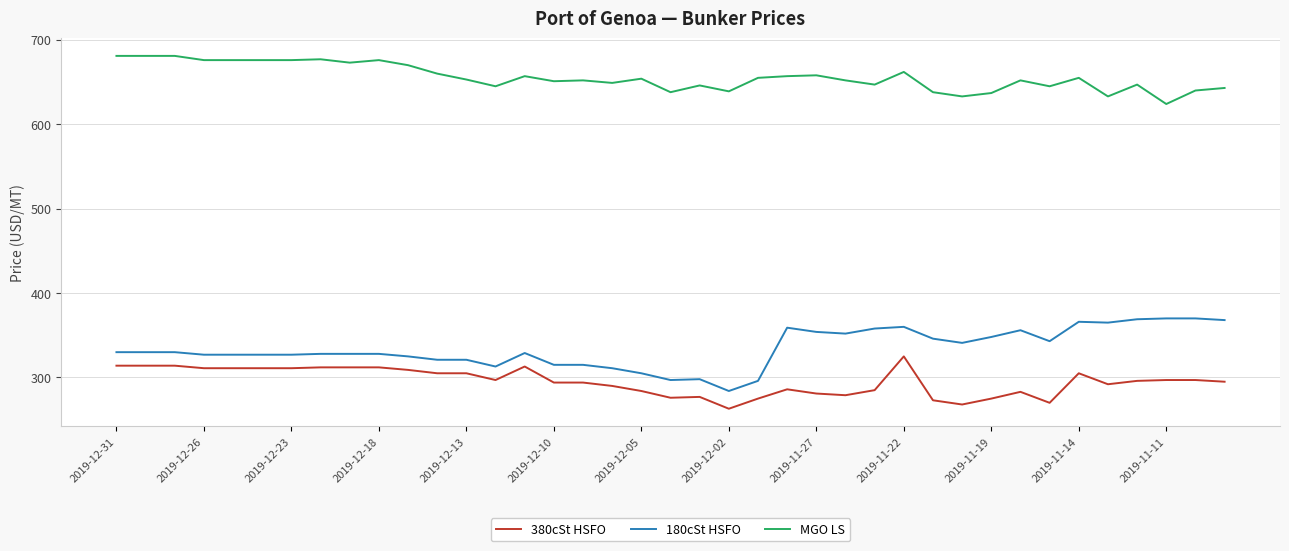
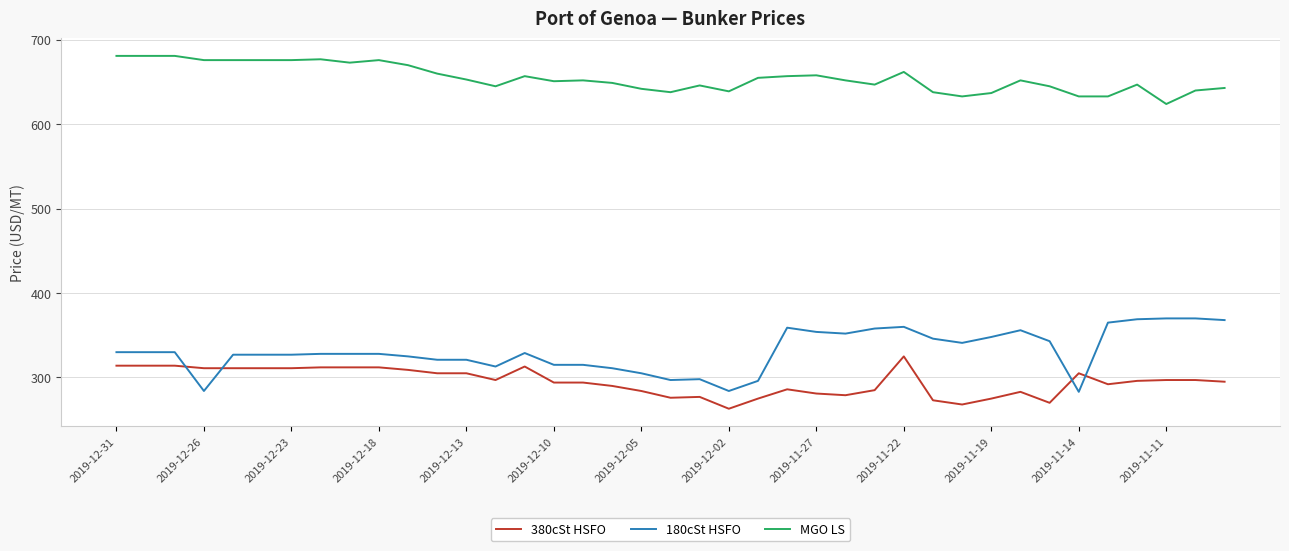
  {
    "380cSt HSFO": {
      "2019-12-31": 310,
      "2019-12-26": 310,
      "2019-12-23": 310,
      "2019-12-18": 310,
      "2019-12-13": 310,
      "2019-12-10": 290,
      "2019-12-05": 280,
      "2019-12-02": 260,
      "2019-11-27": 280,
      "2019-11-22": 330,
      "2019-11-19": 280,
      "2019-11-14": 310,
      "2019-11-11": 300
    },
    "180cSt HSFO": {
      "2019-12-31": 330,
-     "2019-12-26": 330,
+     "2019-12-26": 280,
      "2019-12-23": 330,
      "2019-12-18": 330,
      "2019-12-13": 320,
      "2019-12-10": 320,
      "2019-12-05": 310,
      "2019-12-02": 280,
      "2019-11-27": 350,
      "2019-11-22": 360,
      "2019-11-19": 350,
-     "2019-11-14": 370,
+     "2019-11-14": 280,
      "2019-11-11": 370
    },
    "MGO LS": {
      "2019-12-31": 680,
      "2019-12-26": 680,
      "2019-12-23": 680,
      "2019-12-18": 680,
      "2019-12-13": 650,
      "2019-12-10": 650,
-     "2019-12-05": 650,
+     "2019-12-05": 640,
      "2019-12-02": 640,
      "2019-11-27": 660,
      "2019-11-22": 660,
      "2019-11-19": 640,
-     "2019-11-14": 660,
+     "2019-11-14": 630,
      "2019-11-11": 620
    }
  }
